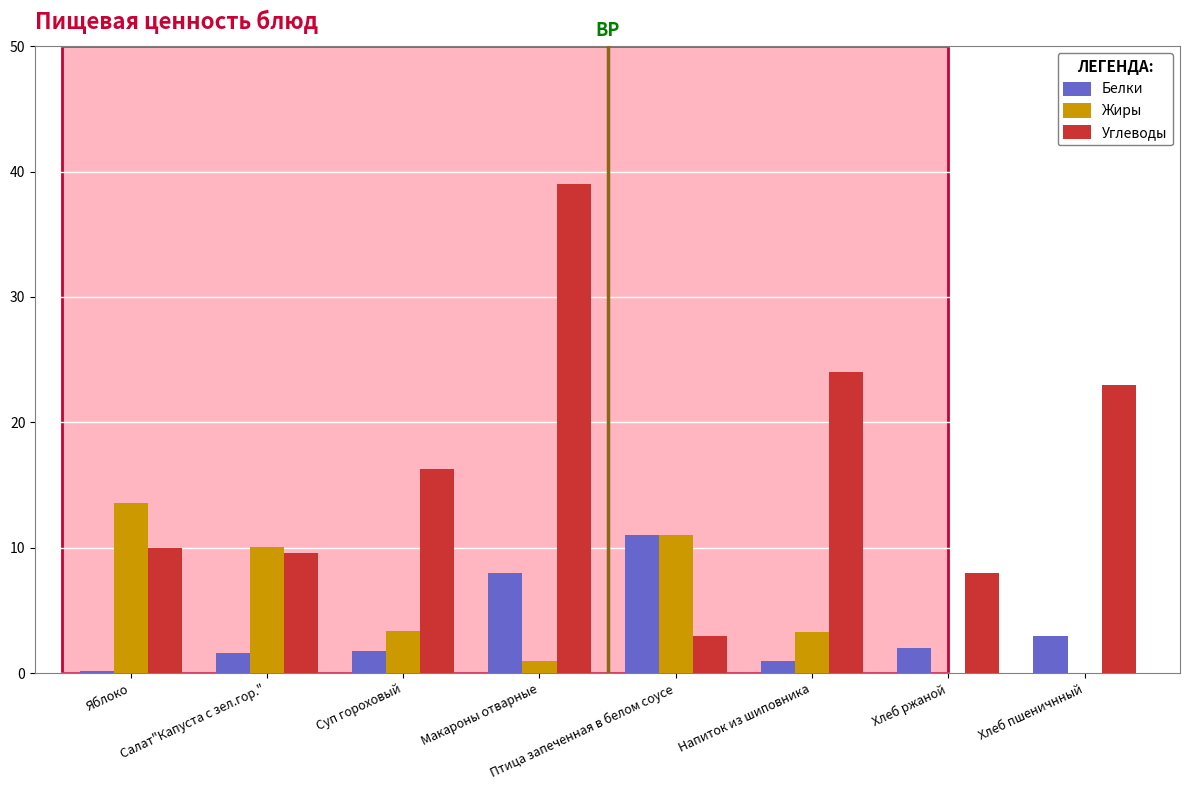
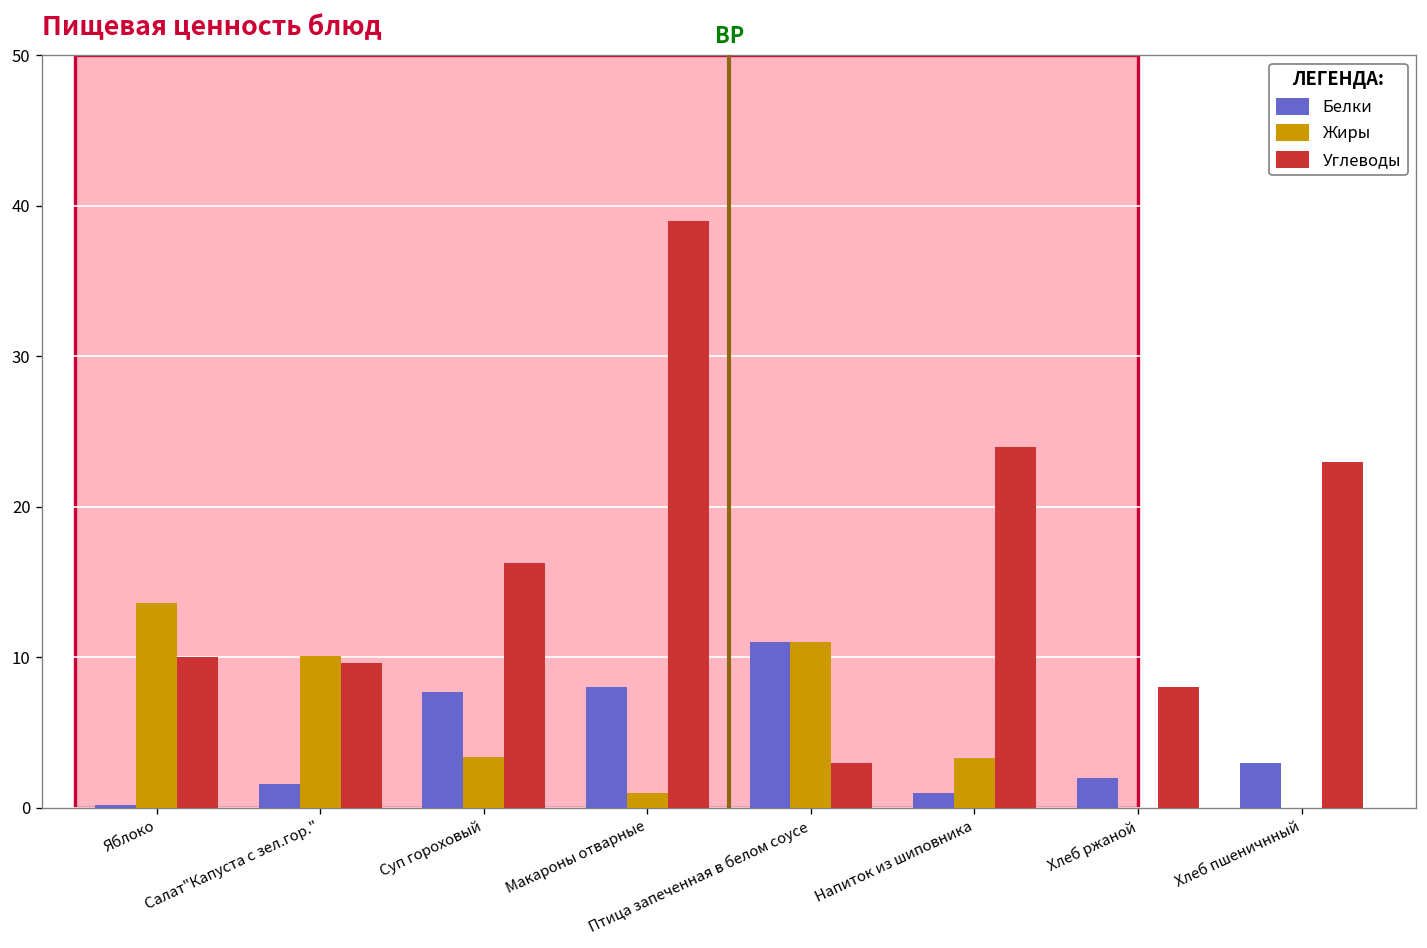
  {
    "Белки": {
      "Яблоко": 0.2,
      "Салат\"Капуста с зел.гор.\"": 1.6,
-     "Суп гороховый": 1.8,
+     "Суп гороховый": 7.7,
      "Макароны отварные": 8.0,
      "Птица запеченная в белом соусе": 11.0,
      "Напиток из шиповника": 1.0,
      "Хлеб ржаной": 2.0,
      "Хлеб пшеничнный": 3.0
    },
    "Жиры": {
      "Яблоко": 13.6,
      "Салат\"Капуста с зел.гор.\"": 10.1,
      "Суп гороховый": 3.4,
      "Макароны отварные": 1.0,
      "Птица запеченная в белом соусе": 11.0,
      "Напиток из шиповника": 3.3,
      "Хлеб ржаной": 0.0,
      "Хлеб пшеничнный": 0.0
    },
    "Углеводы": {
      "Яблоко": 10.0,
      "Салат\"Капуста с зел.гор.\"": 9.6,
      "Суп гороховый": 16.3,
      "Макароны отварные": 39.0,
      "Птица запеченная в белом соусе": 3.0,
      "Напиток из шиповника": 24.0,
      "Хлеб ржаной": 8.0,
      "Хлеб пшеничнный": 23.0
    }
  }
